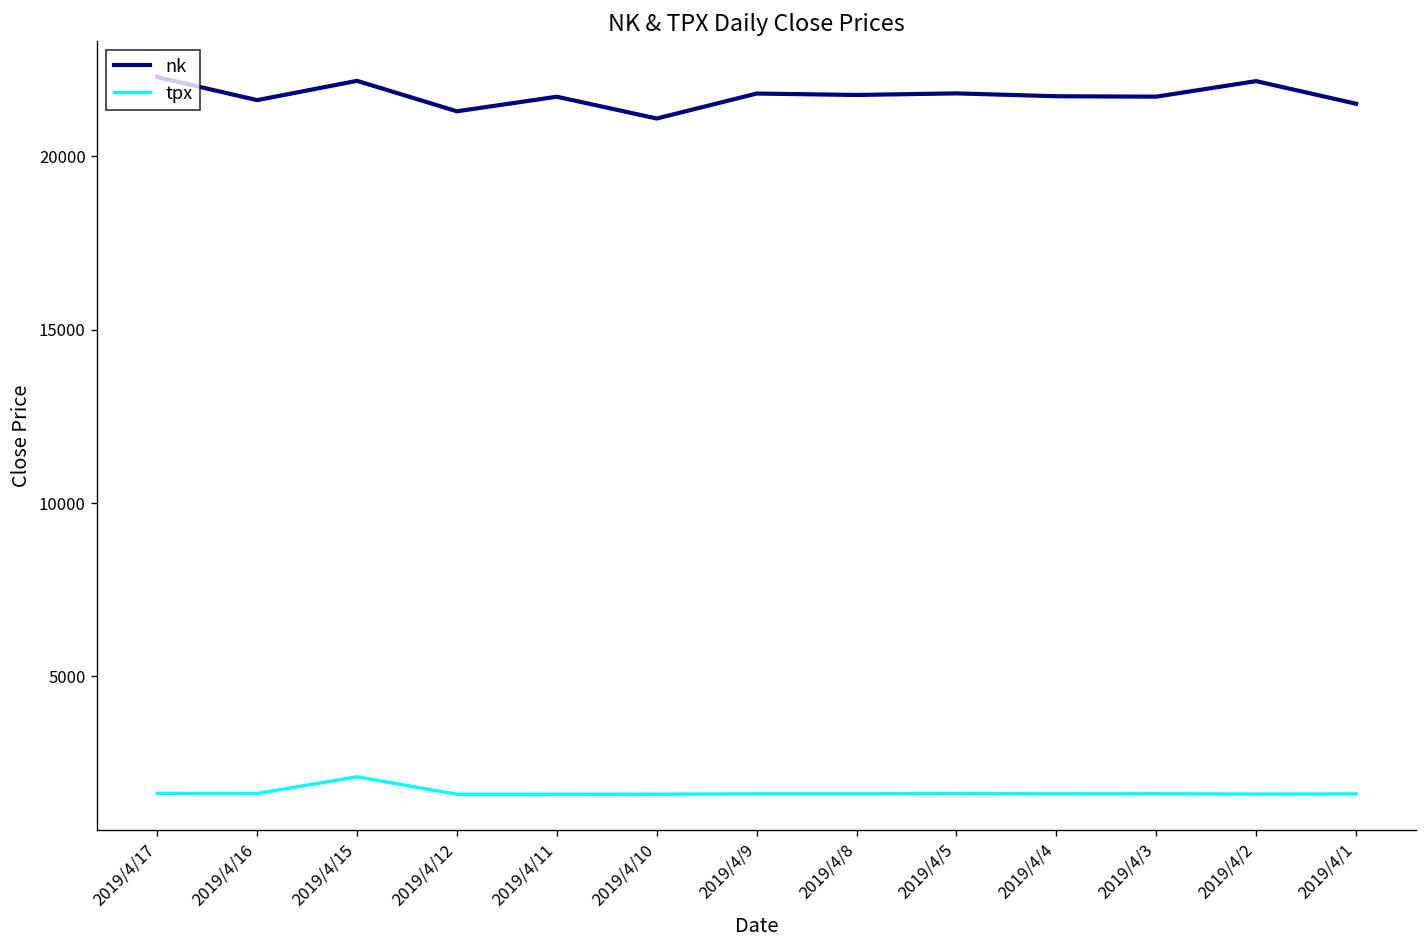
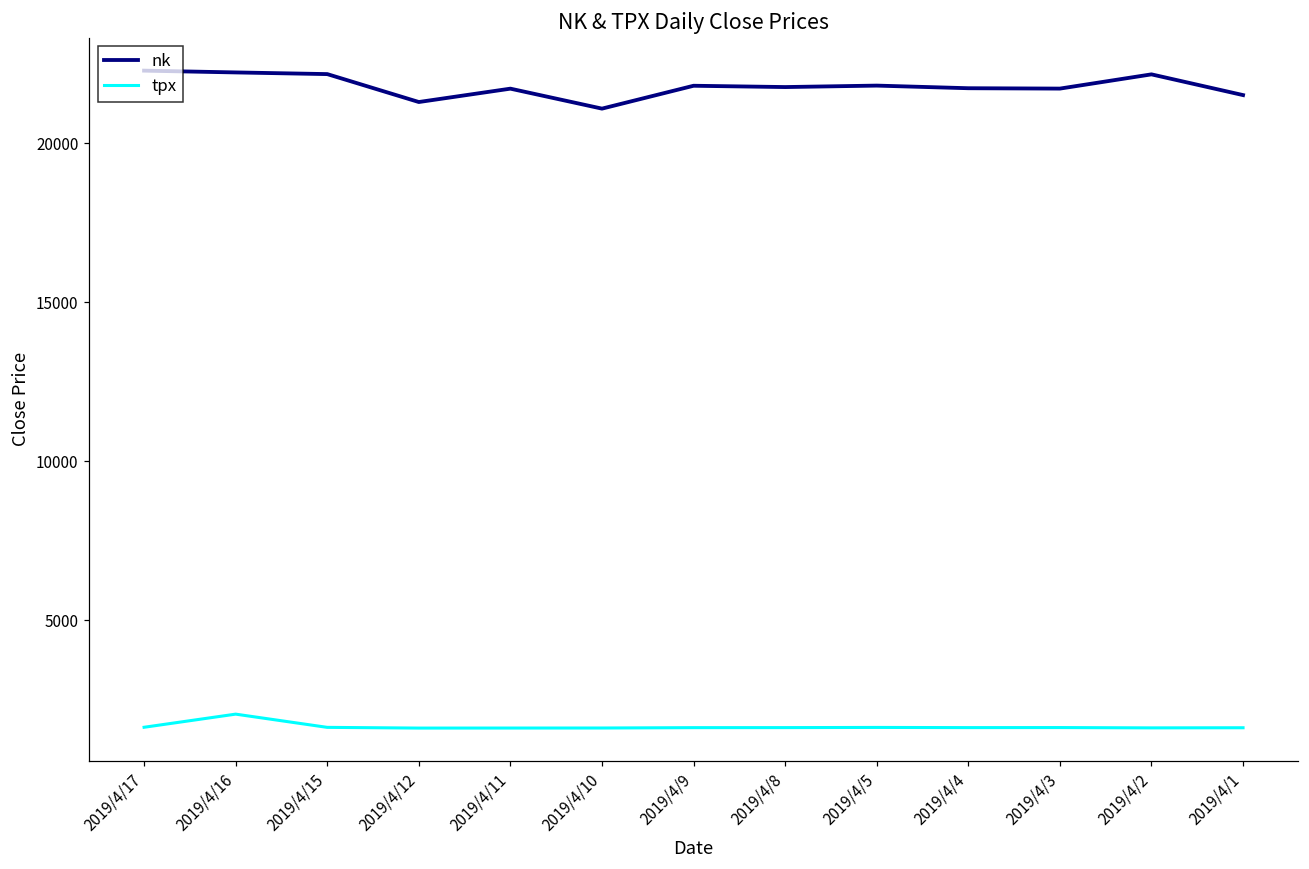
  {
    "nk": {
-     "2019/4/16": 21600,
+     "2019/4/16": 22200,
      "2019/4/15": 22200,
      "2019/4/12": 21300,
      "2019/4/11": 21700,
      "2019/4/10": 21100,
      "2019/4/9": 21800,
      "2019/4/8": 21800,
      "2019/4/5": 21800,
      "2019/4/4": 21700,
      "2019/4/3": 21700,
      "2019/4/2": 22200,
      "2019/4/1": 21500
    },
    "tpx": {
      "2019/4/17": 1600,
-     "2019/4/16": 1600,
-     "2019/4/15": 2100,
+     "2019/4/16": 2000,
+     "2019/4/15": 1600,
      "2019/4/12": 1600,
      "2019/4/11": 1600,
      "2019/4/10": 1600,
      "2019/4/9": 1600,
      "2019/4/8": 1600,
      "2019/4/5": 1600,
      "2019/4/4": 1600,
      "2019/4/3": 1600,
      "2019/4/2": 1600,
      "2019/4/1": 1600
    }
  }
